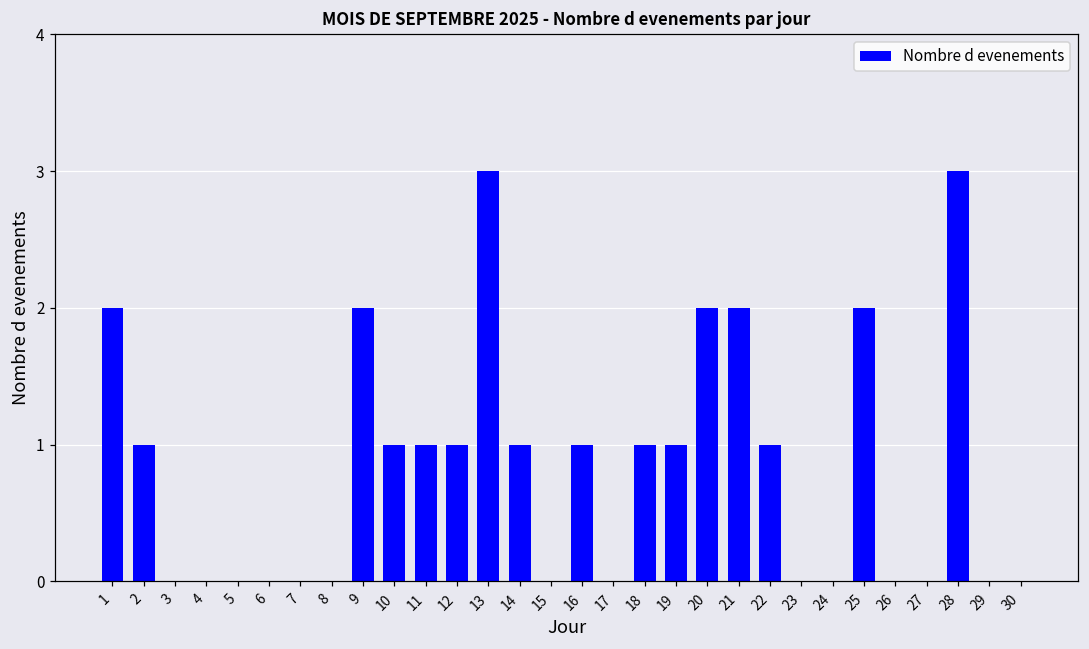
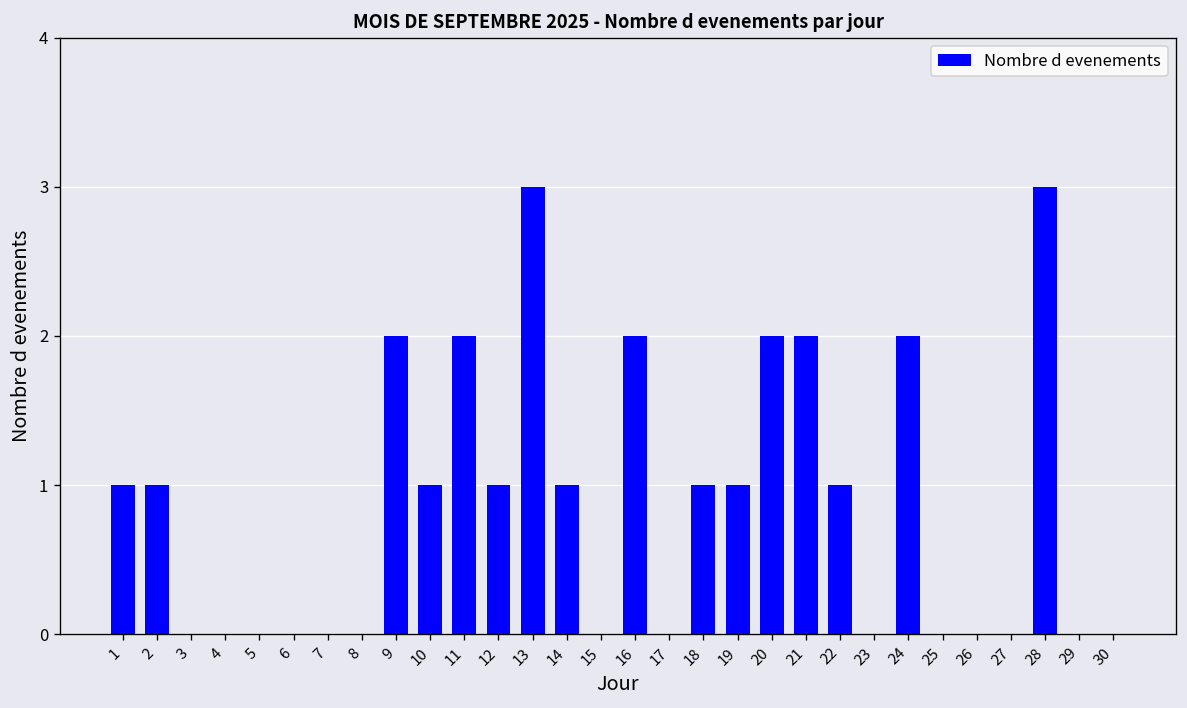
  {
-   "1": 2,
+   "1": 1,
    "2": 1,
    "3": 0,
    "4": 0,
    "5": 0,
    "6": 0,
    "7": 0,
    "8": 0,
    "9": 2,
    "10": 1,
-   "11": 1,
+   "11": 2,
    "12": 1,
    "13": 3,
    "14": 1,
    "15": 0,
-   "16": 1,
+   "16": 2,
    "17": 0,
    "18": 1,
    "19": 1,
    "20": 2,
    "21": 2,
    "22": 1,
    "23": 0,
-   "24": 0,
-   "25": 2,
+   "24": 2,
+   "25": 0,
    "26": 0,
    "27": 0,
    "28": 3,
    "29": 0,
    "30": 0
  }
